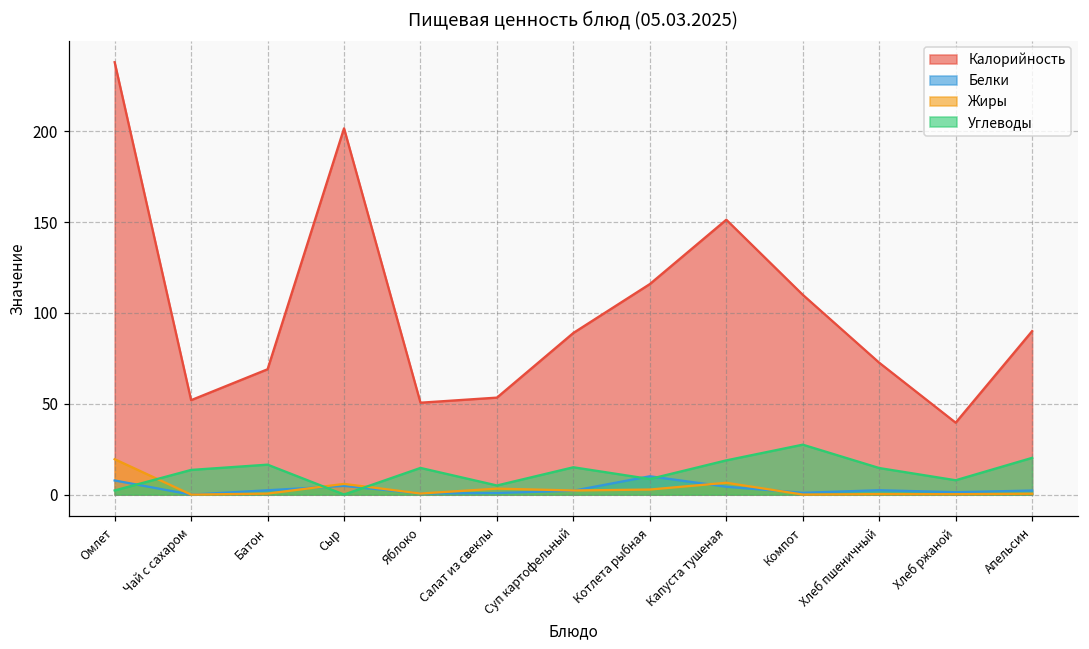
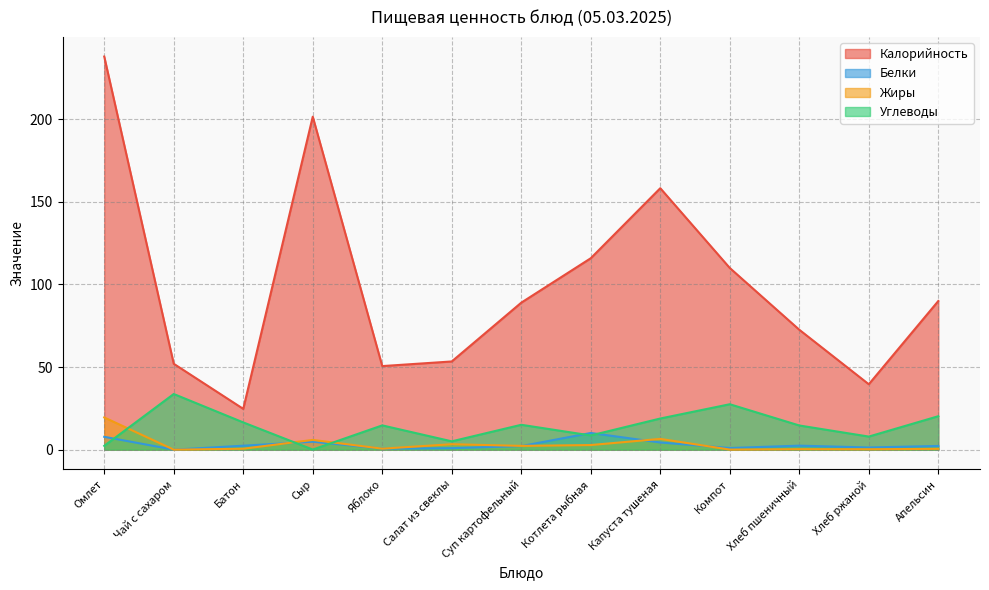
  {
    "Калорийность": {
      "Омлет": 238,
      "Чай с сахаром": 52,
-     "Батон": 69,
+     "Батон": 25,
      "Сыр": 202,
      "Яблоко": 51,
      "Салат из свеклы": 53,
      "Суп картофельный": 89,
      "Котлета рыбная": 116,
-     "Капуста тушеная": 151,
+     "Капуста тушеная": 158,
      "Компот": 110,
      "Хлеб пшеничный": 73,
      "Хлеб ржаной": 40,
      "Апельсин": 90
    },
    "Белки": {
      "Омлет": 8,
      "Батон": 2,
      "Салат из свеклы": 1,
      "Капуста тушеная": 4,
      "Хлеб пшеничный": 2,
      "Апельсин": 2
    },
    "Жиры": {
      "Омлет": 20,
      "Батон": 1,
      "Салат из свеклы": 3,
      "Котлета рыбная": 3,
      "Капуста тушеная": 7,
      "Хлеб пшеничный": 0,
      "Апельсин": 1
    },
    "Углеводы": {
      "Омлет": 2,
-     "Чай с сахаром": 14,
+     "Чай с сахаром": 34,
      "Батон": 17,
      "Сыр": 0,
      "Яблоко": 15,
      "Салат из свеклы": 5,
      "Суп картофельный": 15,
      "Капуста тушеная": 19,
      "Компот": 28,
      "Хлеб пшеничный": 15,
      "Хлеб ржаной": 8,
      "Апельсин": 20
    }
  }
